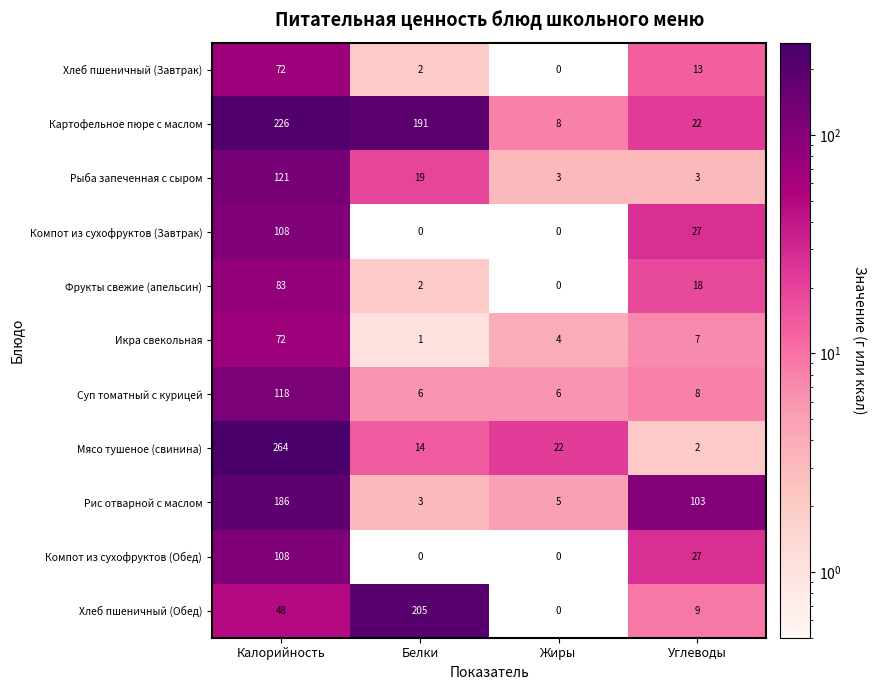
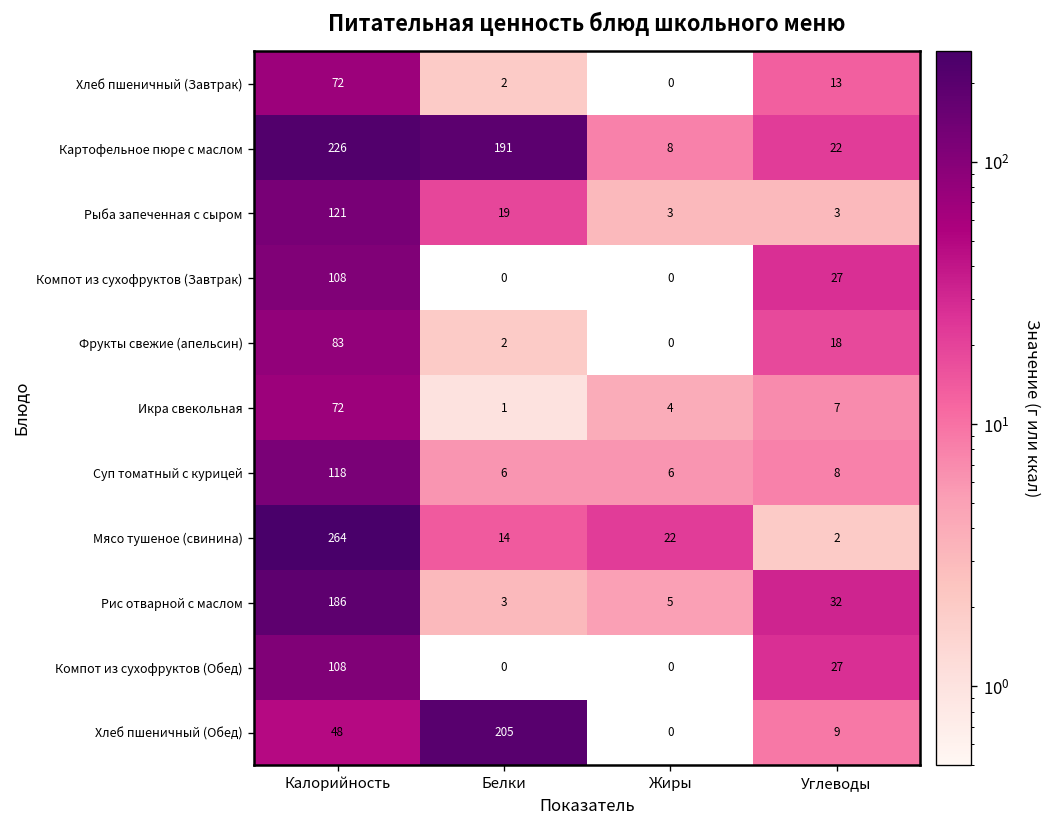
  {
    "Хлеб пшеничный (Завтрак)": {
      "Калорийность": 72,
      "Белки": 2,
      "Жиры": 0,
      "Углеводы": 13
    },
    "Картофельное пюре с маслом": {
      "Калорийность": 226,
      "Белки": 191,
      "Жиры": 8,
      "Углеводы": 22
    },
    "Рыба запеченная с сыром": {
      "Калорийность": 121,
      "Белки": 19,
      "Жиры": 3,
      "Углеводы": 3
    },
    "Компот из сухофруктов (Завтрак)": {
      "Калорийность": 108,
      "Белки": 0,
      "Жиры": 0,
      "Углеводы": 27
    },
    "Фрукты свежие (апельсин)": {
      "Калорийность": 83,
      "Белки": 2,
      "Жиры": 0,
      "Углеводы": 18
    },
    "Икра свекольная": {
      "Калорийность": 72,
      "Белки": 1,
      "Жиры": 4,
      "Углеводы": 7
    },
    "Суп томатный с курицей": {
      "Калорийность": 118,
      "Белки": 6,
      "Жиры": 6,
      "Углеводы": 8
    },
    "Мясо тушеное (свинина)": {
      "Калорийность": 264,
      "Белки": 14,
      "Жиры": 22,
      "Углеводы": 2
    },
    "Рис отварной с маслом": {
      "Калорийность": 186,
      "Белки": 3,
      "Жиры": 5,
-     "Углеводы": 103
+     "Углеводы": 32
    },
    "Компот из сухофруктов (Обед)": {
      "Калорийность": 108,
      "Белки": 0,
      "Жиры": 0,
      "Углеводы": 27
    },
    "Хлеб пшеничный (Обед)": {
      "Калорийность": 48,
      "Белки": 205,
      "Жиры": 0,
      "Углеводы": 9
    }
  }
